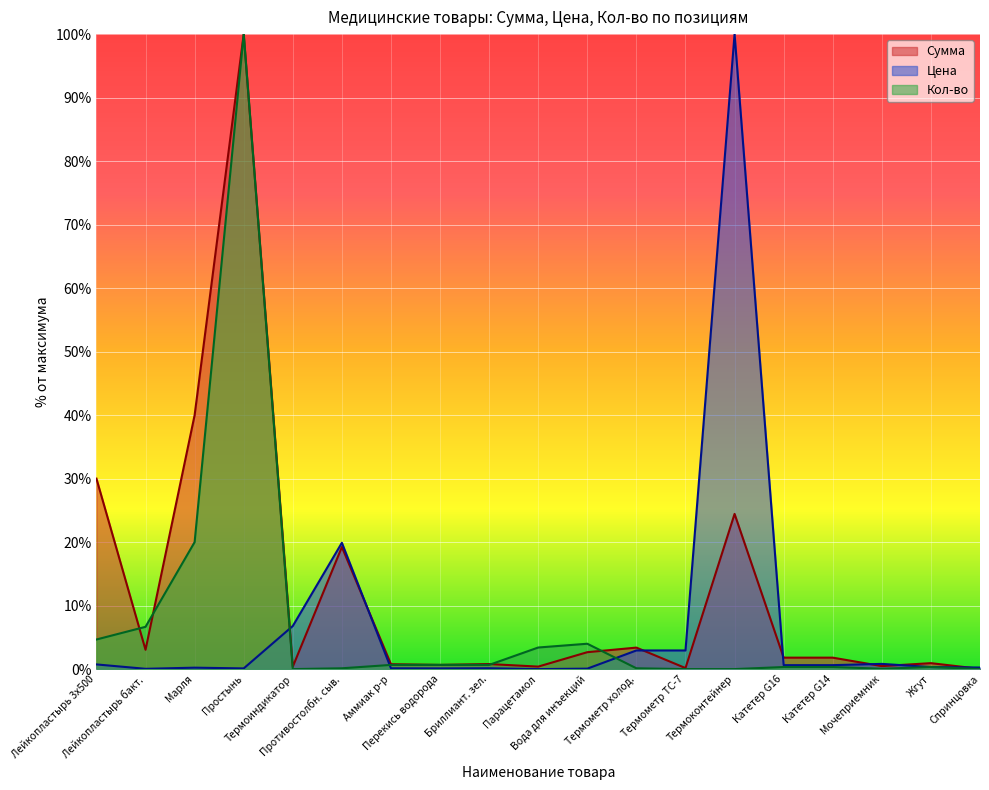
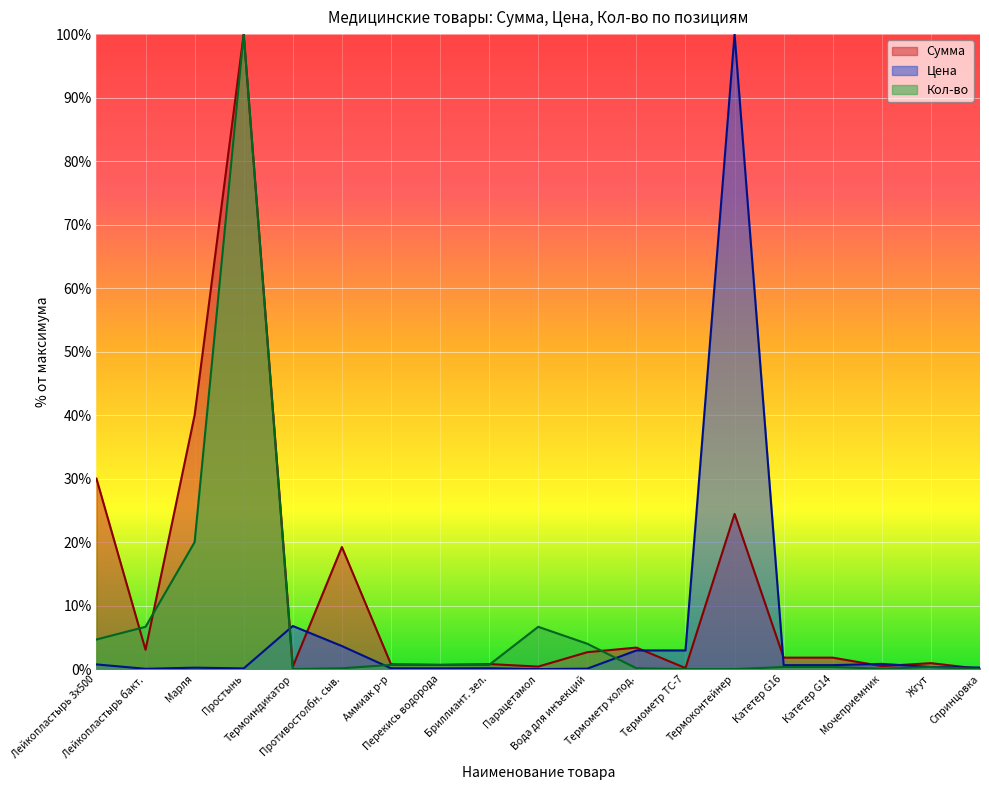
  {
    "Сумма": {
      "Лейкопластырь 3х500": "30%",
      "Лейкопластырь бакт.": "3%",
      "Марля": "40%",
      "Противостолбн. сыв.": "19%",
      "Вода для инъекций": "3%",
      "Термометр холод.": "3%",
      "Термоконтейнер": "24%",
      "Катетер G16": "2%",
      "Катетер G14": "2%",
      "Жгут": "1%"
    },
    "Цена": {
      "Лейкопластырь 3х500": "1%",
      "Лейкопластырь бакт.": "0%",
      "Марля": "0%",
      "Простынь": "0%",
      "Термоиндикатор": "7%",
-     "Противостолбн. сыв.": "20%",
+     "Противостолбн. сыв.": "4%",
      "Аммиак р-р": "0%",
      "Перекись водорода": "0%",
      "Бриллиант. зел.": "0%",
      "Вода для инъекций": "0%",
      "Термометр холод.": "3%",
      "Термометр ТС-7": "3%",
      "Термоконтейнер": "100%"
    },
    "Кол-во": {
      "Лейкопластырь 3х500": "5%",
      "Лейкопластырь бакт.": "7%",
      "Марля": "20%",
      "Противостолбн. сыв.": "0%",
-     "Парацетамол": "3%",
+     "Парацетамол": "7%",
      "Вода для инъекций": "4%",
      "Термометр холод.": "0%",
      "Термоконтейнер": "0%",
      "Мочеприемник": "0%"
    }
  }
